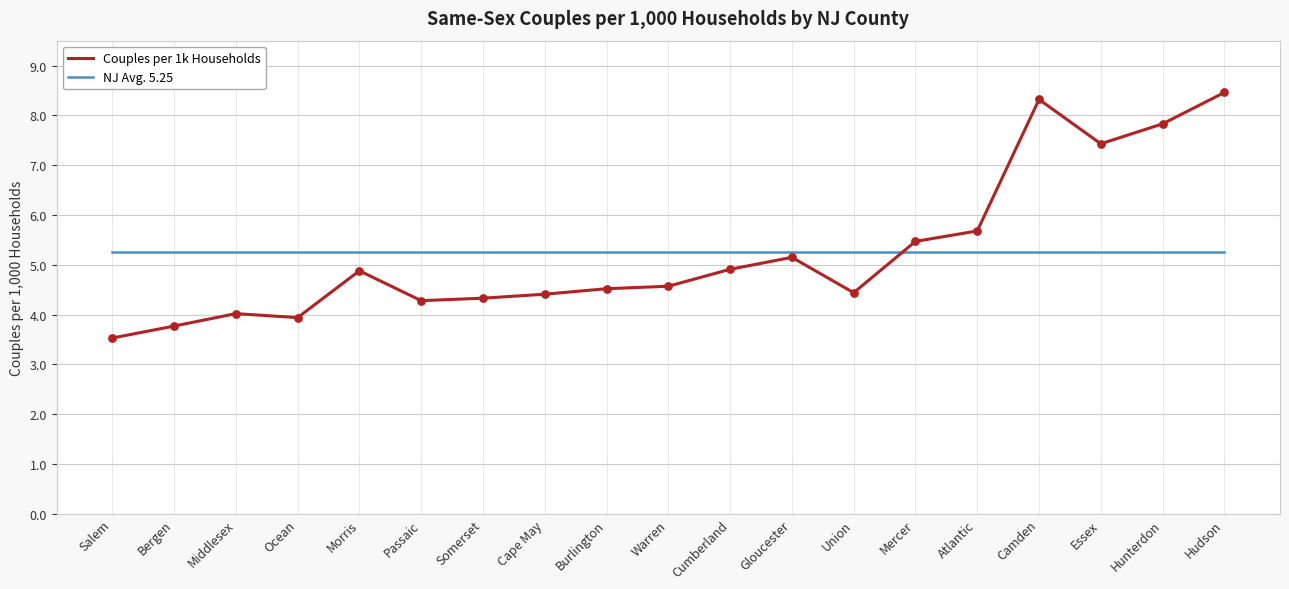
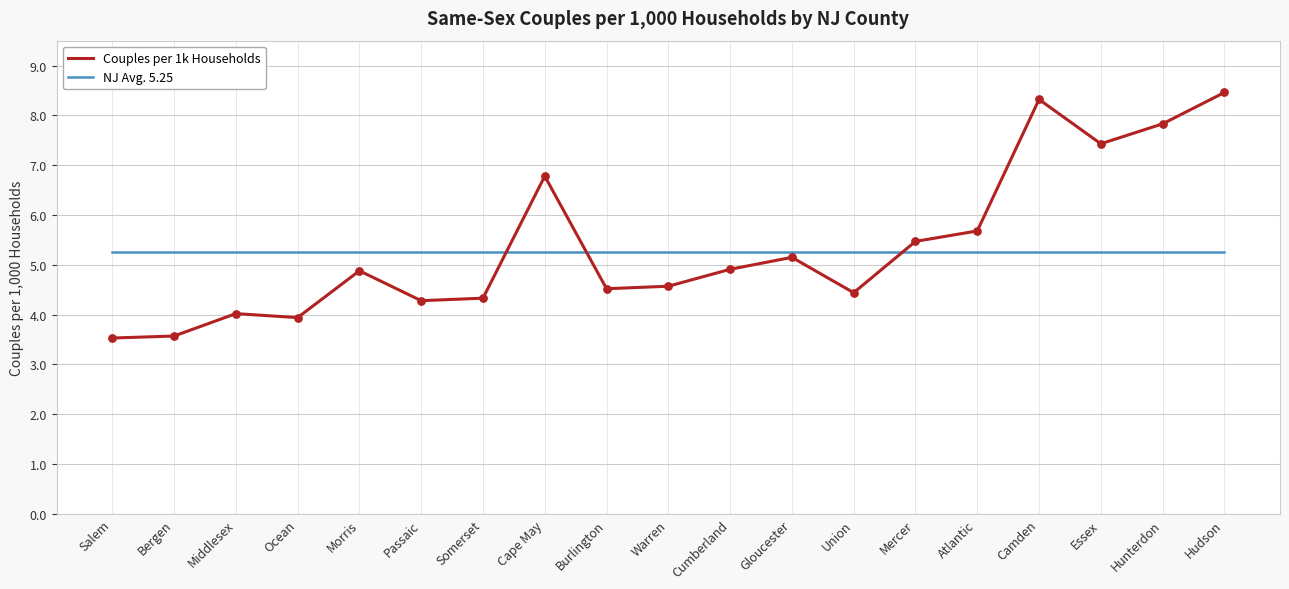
  {
    "Couples per 1k Households": {
      "Salem": 3.5,
-     "Bergen": 3.8,
+     "Bergen": 3.6,
      "Middlesex": 4.0,
      "Ocean": 3.9,
      "Morris": 4.9,
      "Passaic": 4.3,
      "Somerset": 4.3,
-     "Cape May": 4.4,
+     "Cape May": 6.8,
      "Burlington": 4.5,
      "Warren": 4.6,
      "Cumberland": 4.9,
      "Gloucester": 5.2,
      "Union": 4.4,
      "Mercer": 5.5,
      "Atlantic": 5.7,
      "Camden": 8.3,
      "Essex": 7.4,
      "Hunterdon": 7.8,
      "Hudson": 8.5
    },
    "NJ Avg. 5.25": {
      "Salem": 5.3,
      "Bergen": 5.3,
      "Middlesex": 5.3,
      "Ocean": 5.3,
      "Morris": 5.3,
      "Passaic": 5.3,
      "Somerset": 5.3,
      "Cape May": 5.3,
      "Burlington": 5.3,
      "Warren": 5.3,
      "Cumberland": 5.3,
      "Gloucester": 5.3,
      "Union": 5.3,
      "Mercer": 5.3,
      "Atlantic": 5.3,
      "Camden": 5.3,
      "Essex": 5.3,
      "Hunterdon": 5.3,
      "Hudson": 5.3
    }
  }
